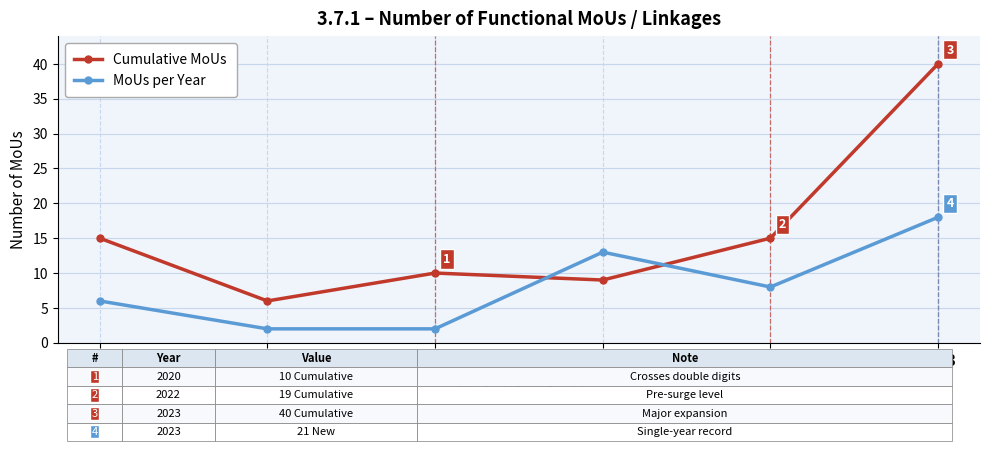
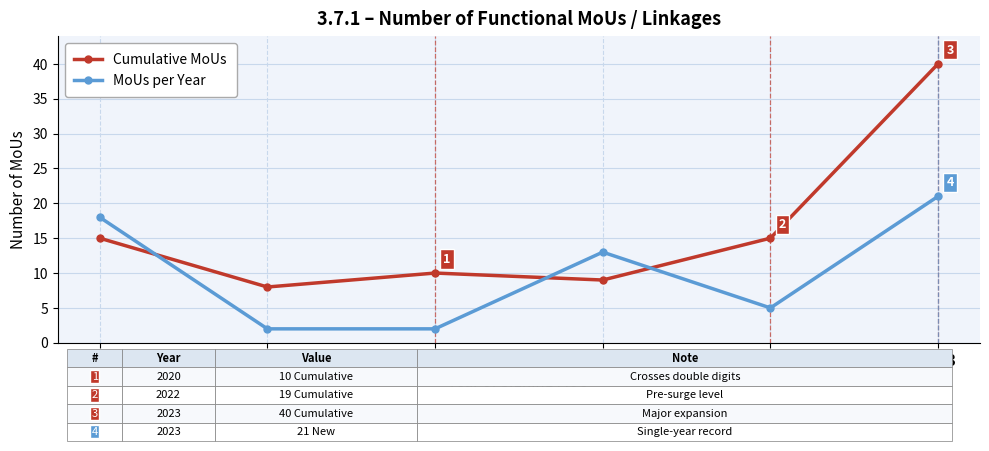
  {
    "Cumulative MoUs": {
      "2018": 15,
-     "2019": 6,
+     "2019": 8,
      "2021": 9
    },
    "MoUs per Year": {
-     "2018": 6,
+     "2018": 18,
      "2019": 2,
      "2020": 2,
      "2021": 13,
-     "2022": 8,
-     "2023": 18
+     "2022": 5,
+     "2023": 21
    }
  }
